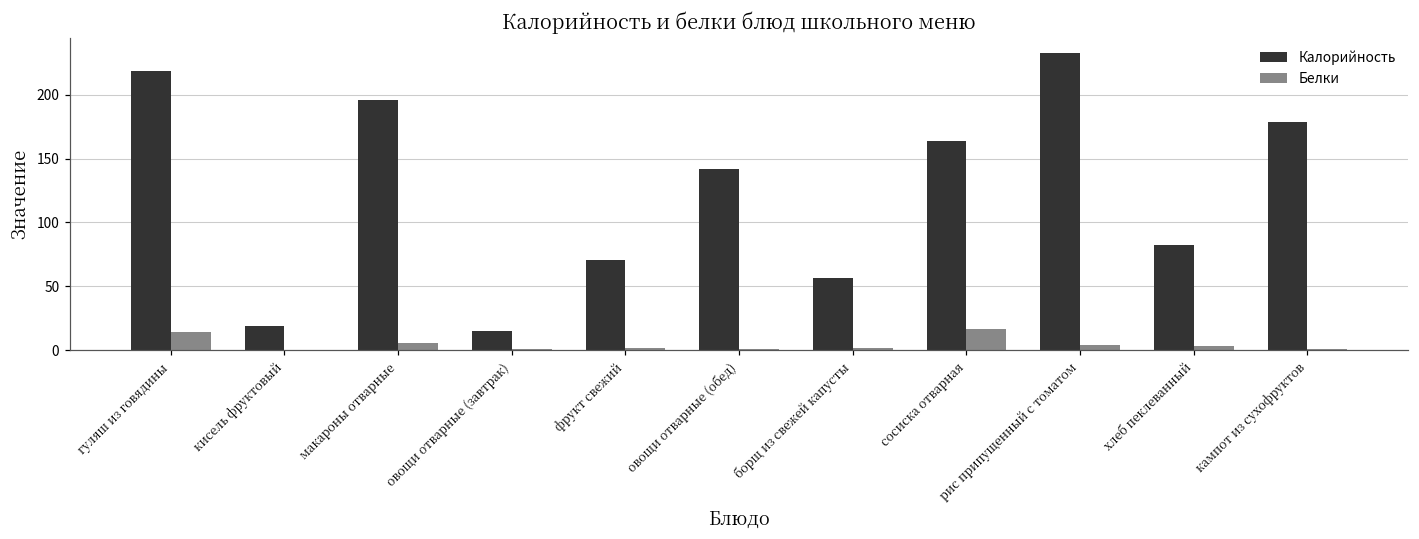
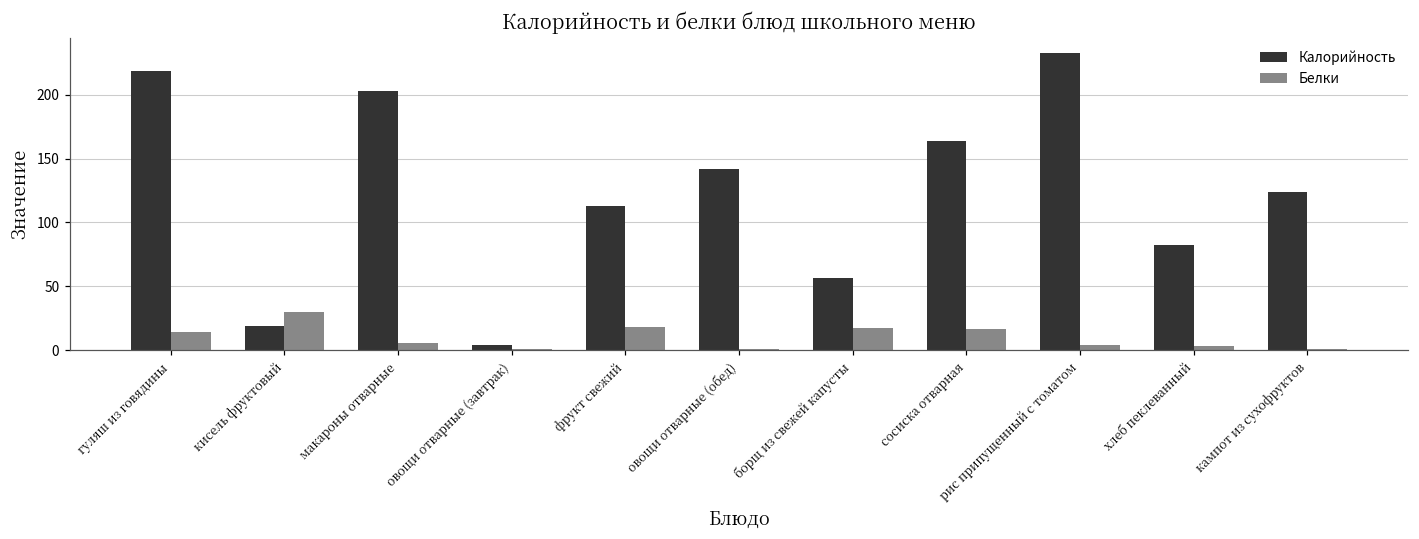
  {
    "Калорийность": {
      "гуляш из говядины": 218,
      "кисель фруктовый": 19,
-     "макароны отварные": 196,
-     "овощи отварные (завтрак)": 15,
-     "фрукт свежий": 71,
+     "макароны отварные": 203,
+     "овощи отварные (завтрак)": 4,
+     "фрукт свежий": 113,
      "овощи отварные (обед)": 142,
      "борщ из свежей капусты": 57,
      "сосиска отварная": 164,
      "рис припущенный с томатом": 233,
      "хлеб пеклеванный": 82,
-     "кампот из сухофруктов": 179
+     "кампот из сухофруктов": 124
    },
    "Белки": {
      "гуляш из говядины": 14,
-     "кисель фруктовый": 0,
+     "кисель фруктовый": 30,
      "макароны отварные": 6,
-     "фрукт свежий": 2,
-     "борщ из свежей капусты": 2,
+     "фрукт свежий": 18,
+     "борщ из свежей капусты": 18,
      "сосиска отварная": 17,
      "рис припущенный с томатом": 4,
      "хлеб пеклеванный": 3
    }
  }
